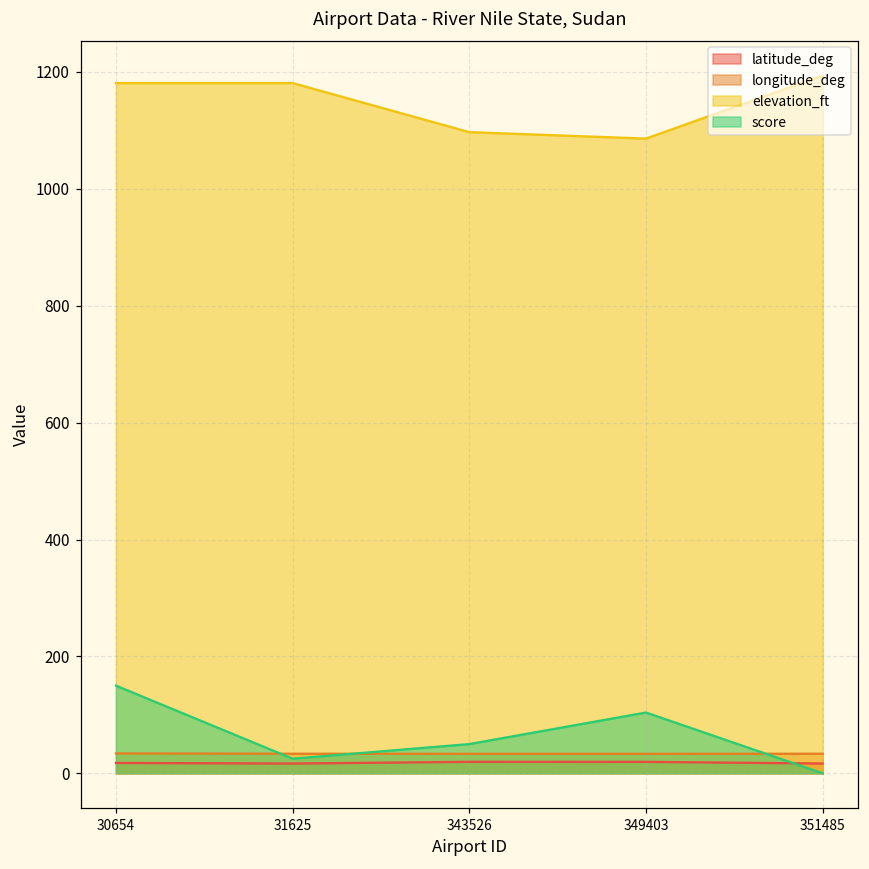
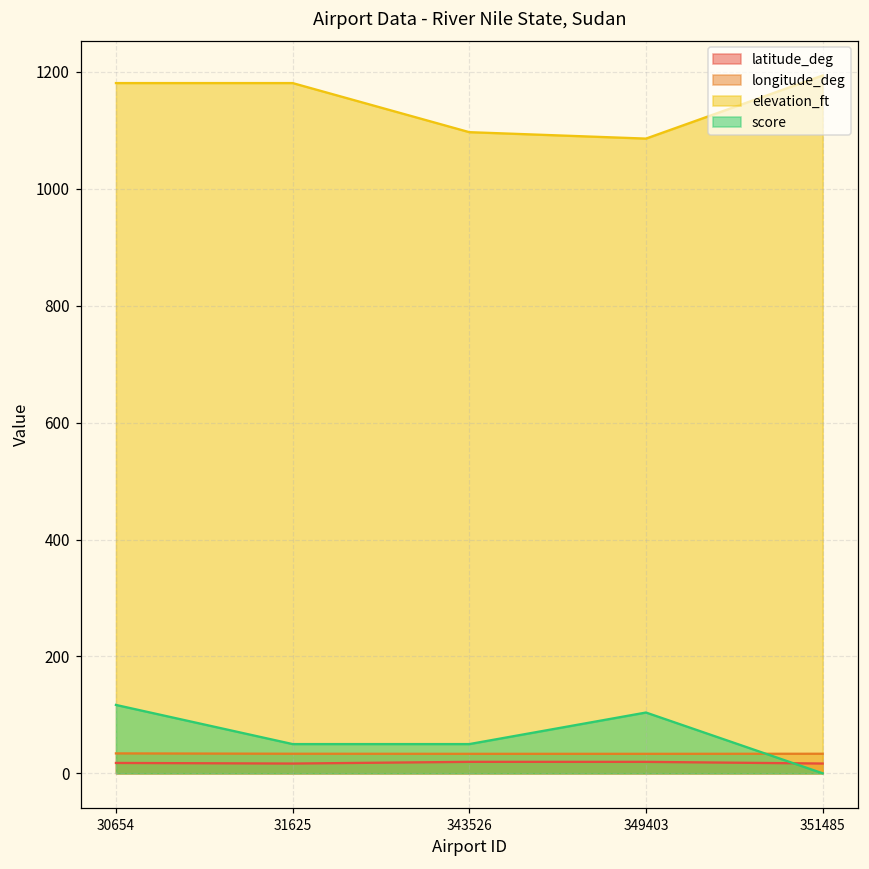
  {
    "score": {
-     "30654": 150,
-     "31625": 30,
+     "30654": 120,
+     "31625": 50,
      "343526": 50,
      "349403": 100,
      "351485": 0
    }
  }
